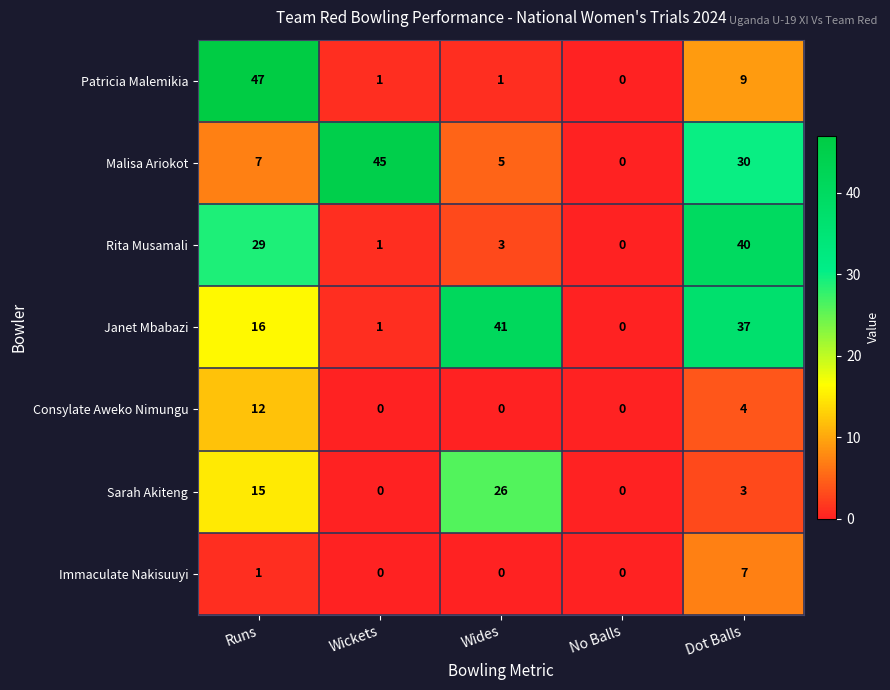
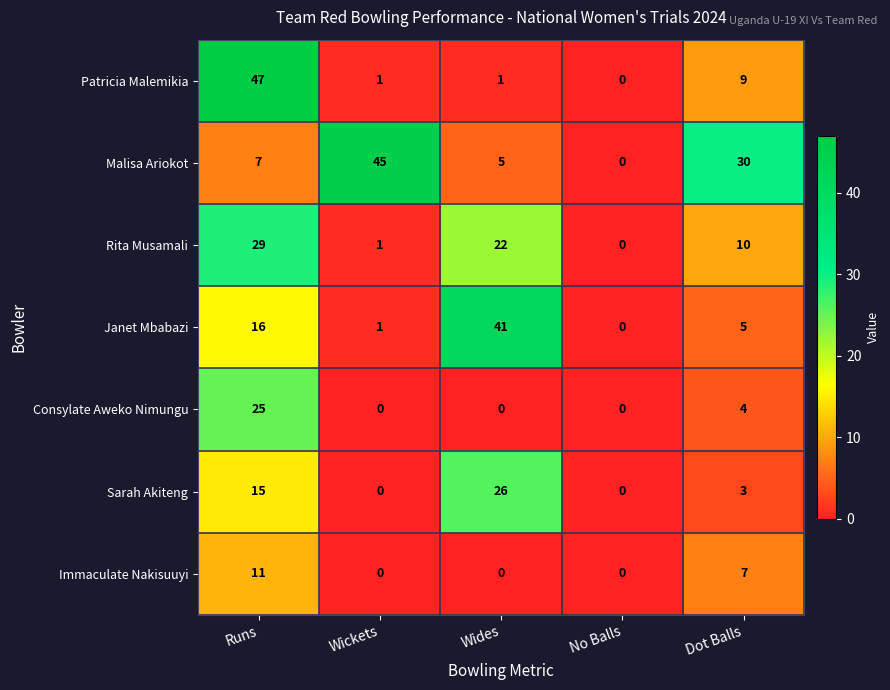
  {
    "Patricia Malemikia": {
      "Runs": 47,
      "Wickets": 1,
      "Wides": 1,
      "No Balls": 0,
      "Dot Balls": 9
    },
    "Malisa Ariokot": {
      "Runs": 7,
      "Wickets": 45,
      "Wides": 5,
      "No Balls": 0,
      "Dot Balls": 30
    },
    "Rita Musamali": {
      "Runs": 29,
      "Wickets": 1,
-     "Wides": 3,
+     "Wides": 22,
      "No Balls": 0,
-     "Dot Balls": 40
+     "Dot Balls": 10
    },
    "Janet Mbabazi": {
      "Runs": 16,
      "Wickets": 1,
      "Wides": 41,
      "No Balls": 0,
-     "Dot Balls": 37
+     "Dot Balls": 5
    },
    "Consylate Aweko Nimungu": {
-     "Runs": 12,
+     "Runs": 25,
      "Wickets": 0,
      "Wides": 0,
      "No Balls": 0,
      "Dot Balls": 4
    },
    "Sarah Akiteng": {
      "Runs": 15,
      "Wickets": 0,
      "Wides": 26,
      "No Balls": 0,
      "Dot Balls": 3
    },
    "Immaculate Nakisuuyi": {
-     "Runs": 1,
+     "Runs": 11,
      "Wickets": 0,
      "Wides": 0,
      "No Balls": 0,
      "Dot Balls": 7
    }
  }
